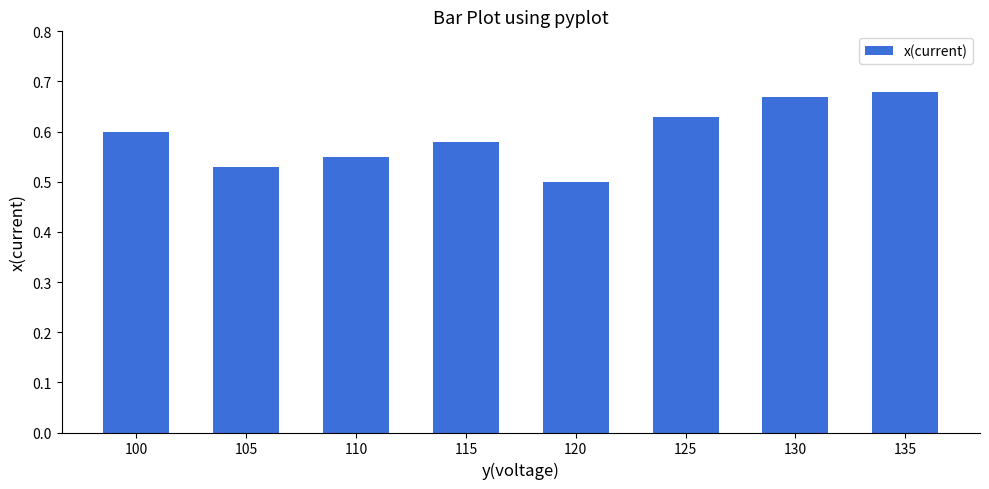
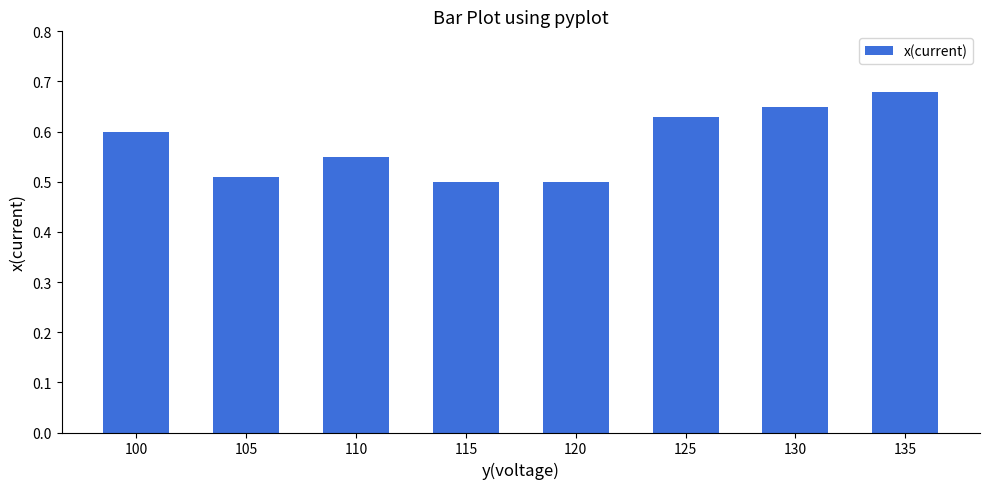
  {
    "100": 0.60,
-   "105": 0.53,
+   "105": 0.51,
    "110": 0.55,
-   "115": 0.58,
+   "115": 0.50,
    "120": 0.50,
    "125": 0.63,
-   "130": 0.67,
+   "130": 0.65,
    "135": 0.68
  }
